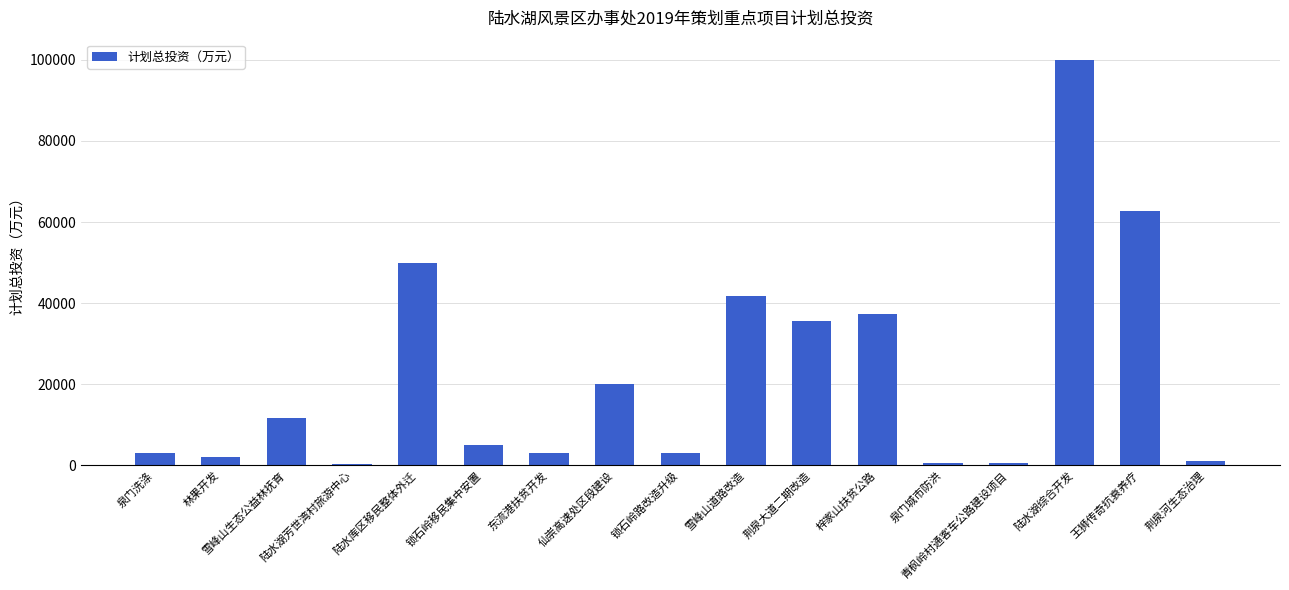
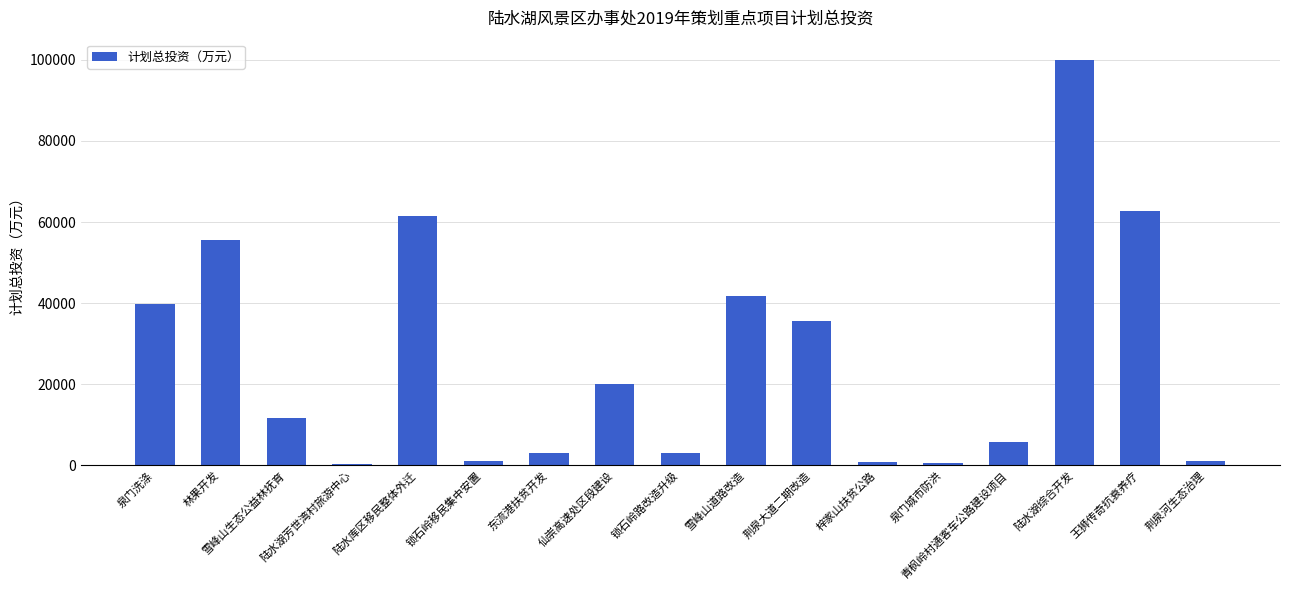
  {
-   "泉门洗涤": 3000,
-   "林果开发": 2000,
+   "泉门洗涤": 40000,
+   "林果开发": 56000,
    "雪峰山生态公益林抚育": 12000,
-   "陆水库区移民整体外迁": 50000,
-   "锁石岭移民集中安置": 5000,
+   "陆水库区移民整体外迁": 62000,
+   "锁石岭移民集中安置": 1000,
    "东流港扶贫开发": 3000,
    "仙崇高速处区段建设": 20000,
    "锁石岭路改造升级": 3000,
    "雪峰山道路改造": 42000,
    "荆泉大道二期改造": 36000,
-   "梓家山扶贫公路": 37000,
-   "青枫岭村通客车公路建设项目": 1000,
+   "梓家山扶贫公路": 1000,
+   "青枫岭村通客车公路建设项目": 6000,
    "陆水湖综合开发": 100000,
    "王狮传奇抗衰养疗": 63000,
    "荆泉河生态治理": 1000
  }
